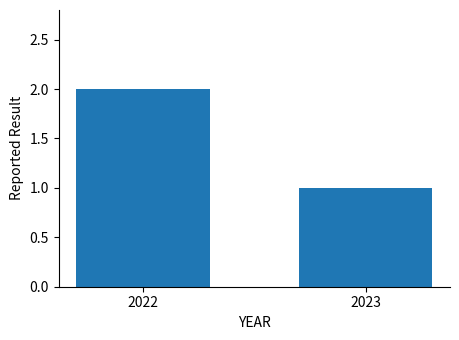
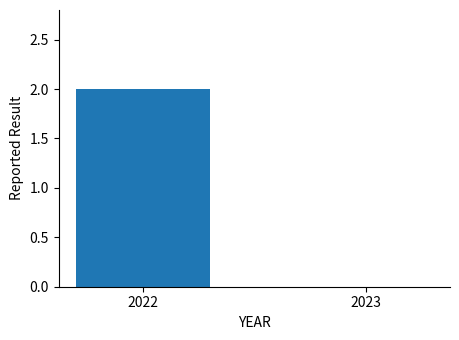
  {
    "2022": 2,
-   "2023": 1
+   "2023": 0
  }
